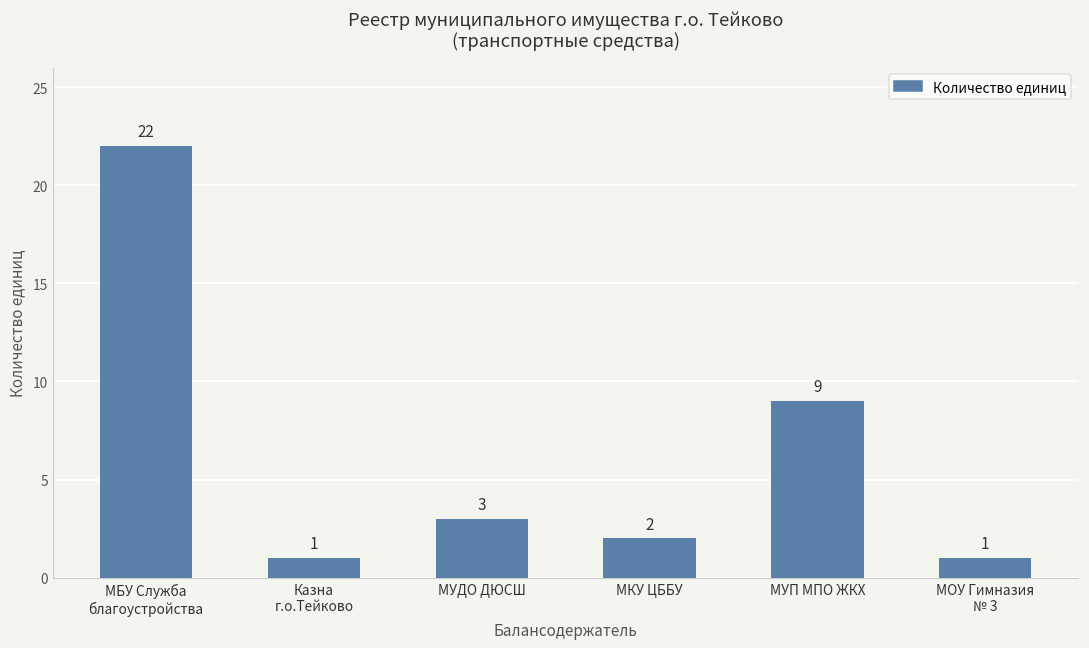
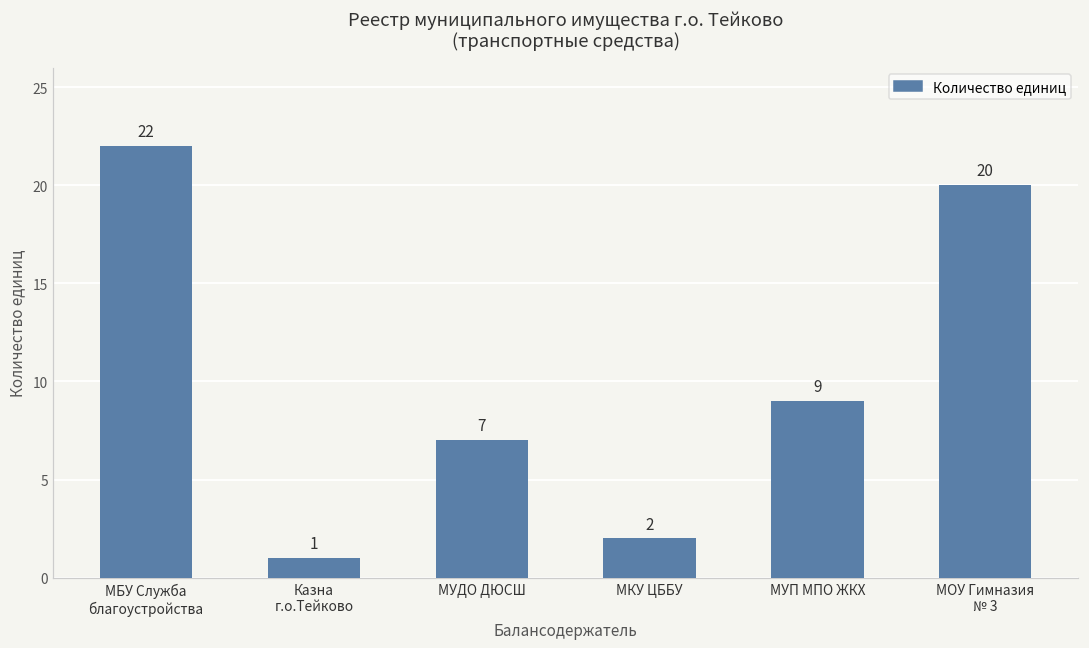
  {
    "МБУ Служба благоустройства": 22,
    "Казна г.о.Тейково": 1,
-   "МУДО ДЮСШ": 3,
+   "МУДО ДЮСШ": 7,
    "МКУ ЦББУ": 2,
    "МУП МПО ЖКХ": 9,
-   "МОУ Гимназия № 3": 1
+   "МОУ Гимназия № 3": 20
  }
